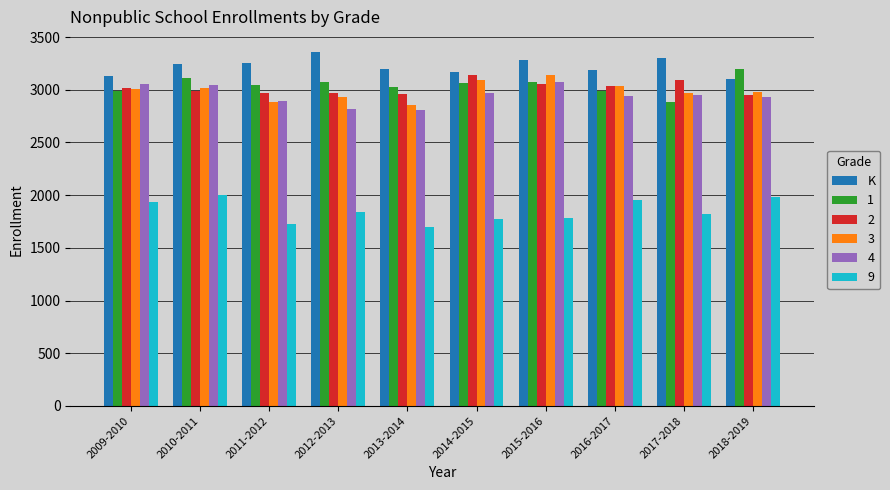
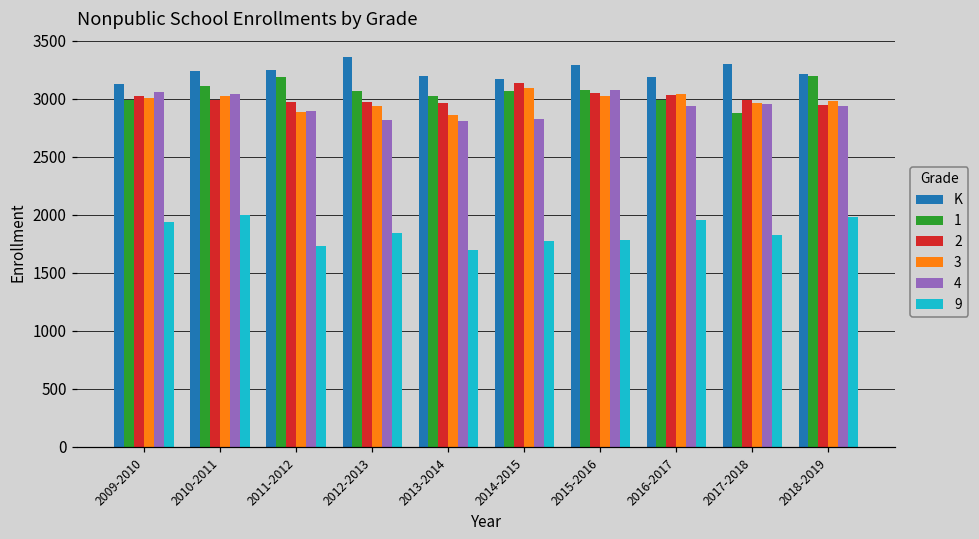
  {
    "K": {
      "2009-2010": 3130,
      "2010-2011": 3240,
      "2011-2012": 3250,
      "2012-2013": 3360,
      "2013-2014": 3200,
      "2014-2015": 3170,
      "2015-2016": 3290,
      "2016-2017": 3190,
      "2017-2018": 3300,
-     "2018-2019": 3100
+     "2018-2019": 3210
    },
    "1": {
      "2009-2010": 2990,
      "2010-2011": 3110,
-     "2011-2012": 3050,
+     "2011-2012": 3190,
      "2012-2013": 3070,
      "2013-2014": 3030,
      "2014-2015": 3070,
      "2015-2016": 3080,
      "2016-2017": 2990,
      "2017-2018": 2880,
      "2018-2019": 3200
    },
    "2": {
      "2009-2010": 3020,
      "2010-2011": 2990,
      "2011-2012": 2970,
      "2012-2013": 2970,
      "2013-2014": 2960,
      "2014-2015": 3140,
      "2015-2016": 3050,
      "2016-2017": 3040,
-     "2017-2018": 3090,
+     "2017-2018": 2990,
      "2018-2019": 2950
    },
    "3": {
      "2009-2010": 3010,
      "2010-2011": 3020,
      "2011-2012": 2880,
      "2012-2013": 2940,
      "2013-2014": 2860,
      "2014-2015": 3090,
-     "2015-2016": 3140,
+     "2015-2016": 3020,
      "2016-2017": 3040,
      "2017-2018": 2970,
      "2018-2019": 2980
    },
    "4": {
      "2009-2010": 3060,
      "2010-2011": 3040,
      "2011-2012": 2900,
      "2012-2013": 2820,
      "2013-2014": 2810,
-     "2014-2015": 2970,
+     "2014-2015": 2830,
      "2015-2016": 3080,
      "2016-2017": 2940,
      "2017-2018": 2950,
      "2018-2019": 2940
    },
    "9": {
      "2009-2010": 1930,
      "2010-2011": 2000,
      "2011-2012": 1730,
      "2012-2013": 1840,
      "2013-2014": 1690,
      "2014-2015": 1770,
      "2015-2016": 1790,
      "2016-2017": 1960,
      "2017-2018": 1820,
      "2018-2019": 1980
    }
  }
